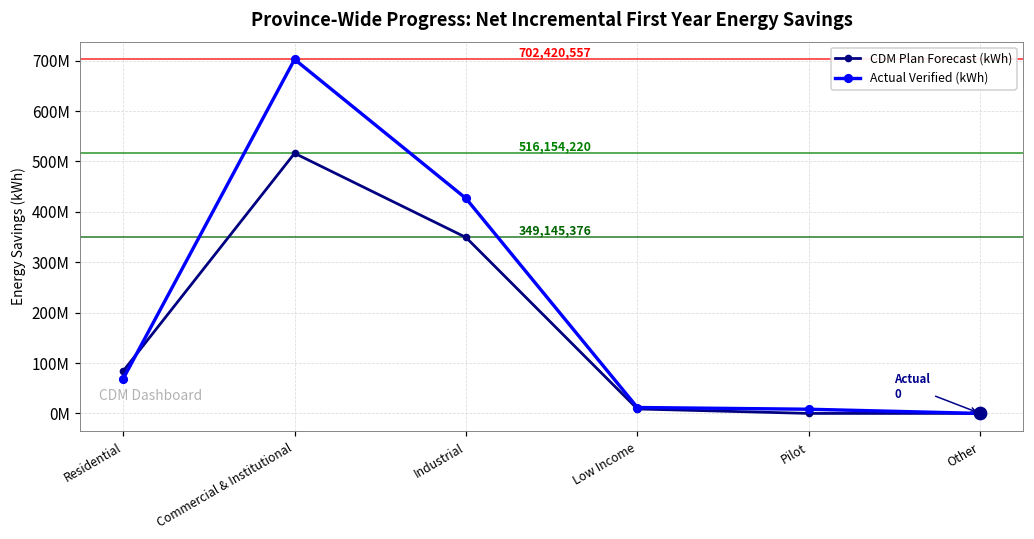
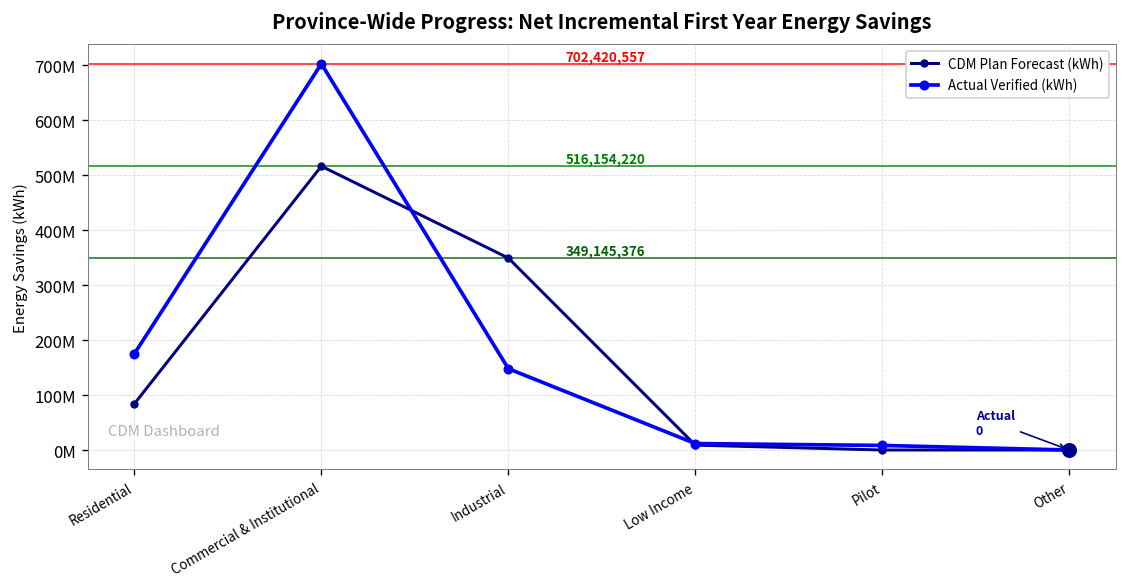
  {
    "Actual Verified (kWh)": {
-     "Residential": 70000000,
+     "Residential": 180000000,
      "Commercial & Institutional": 700000000,
-     "Industrial": 430000000,
+     "Industrial": 150000000,
      "Pilot": 10000000
    }
  }
